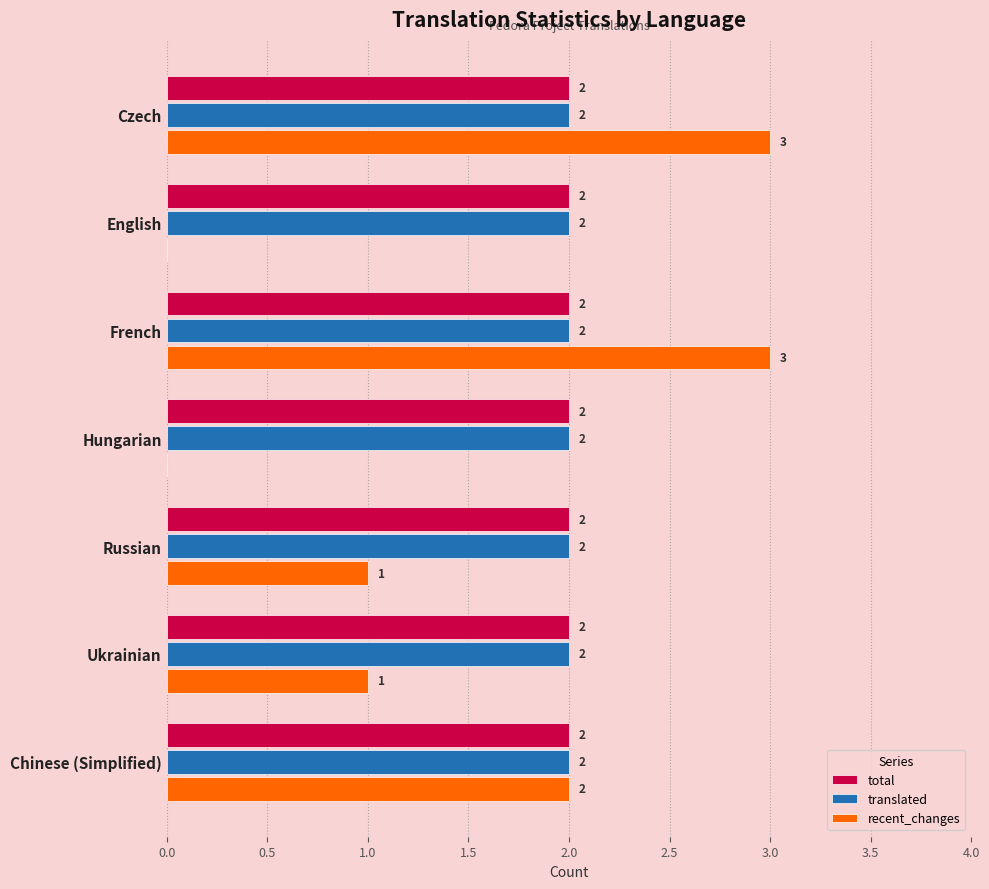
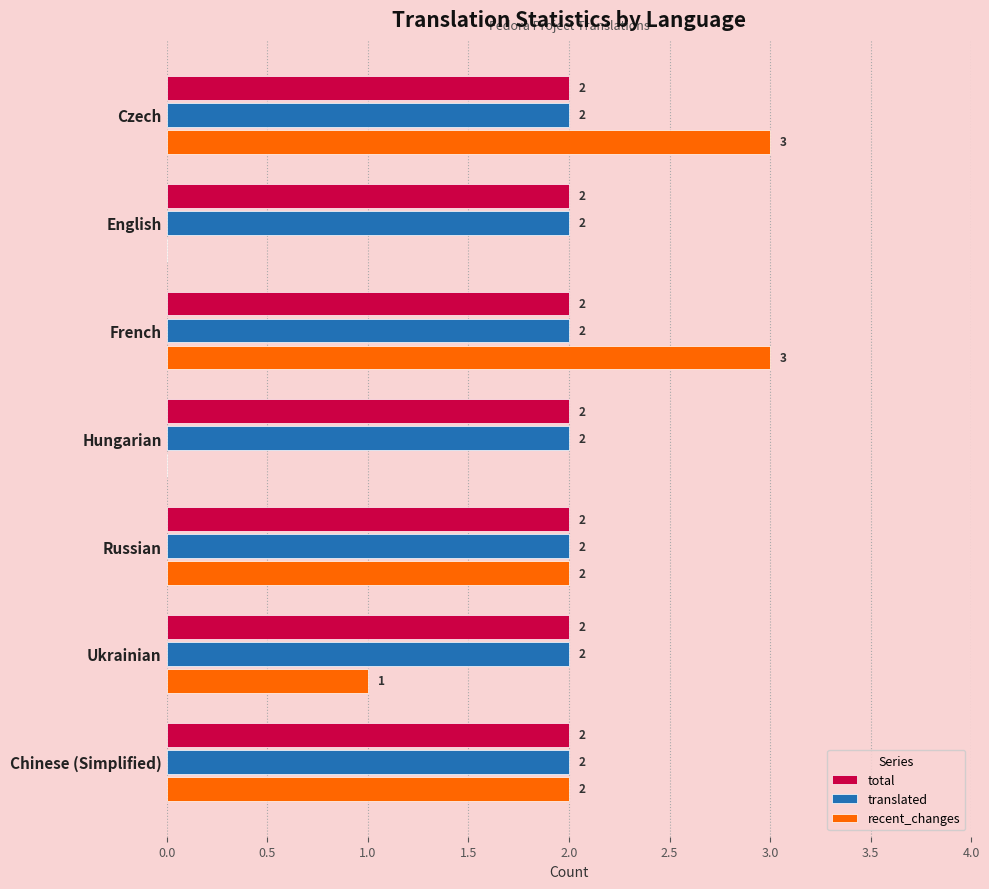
  {
    "total": {
      "Czech": 2,
      "English": 2,
      "French": 2,
      "Hungarian": 2,
      "Russian": 2,
      "Ukrainian": 2,
      "Chinese (Simplified)": 2
    },
    "translated": {
      "Czech": 2,
      "English": 2,
      "French": 2,
      "Hungarian": 2,
      "Russian": 2,
      "Ukrainian": 2,
      "Chinese (Simplified)": 2
    },
    "recent_changes": {
      "Czech": 3,
      "French": 3,
-     "Russian": 1,
+     "Russian": 2,
      "Ukrainian": 1,
      "Chinese (Simplified)": 2
    }
  }
